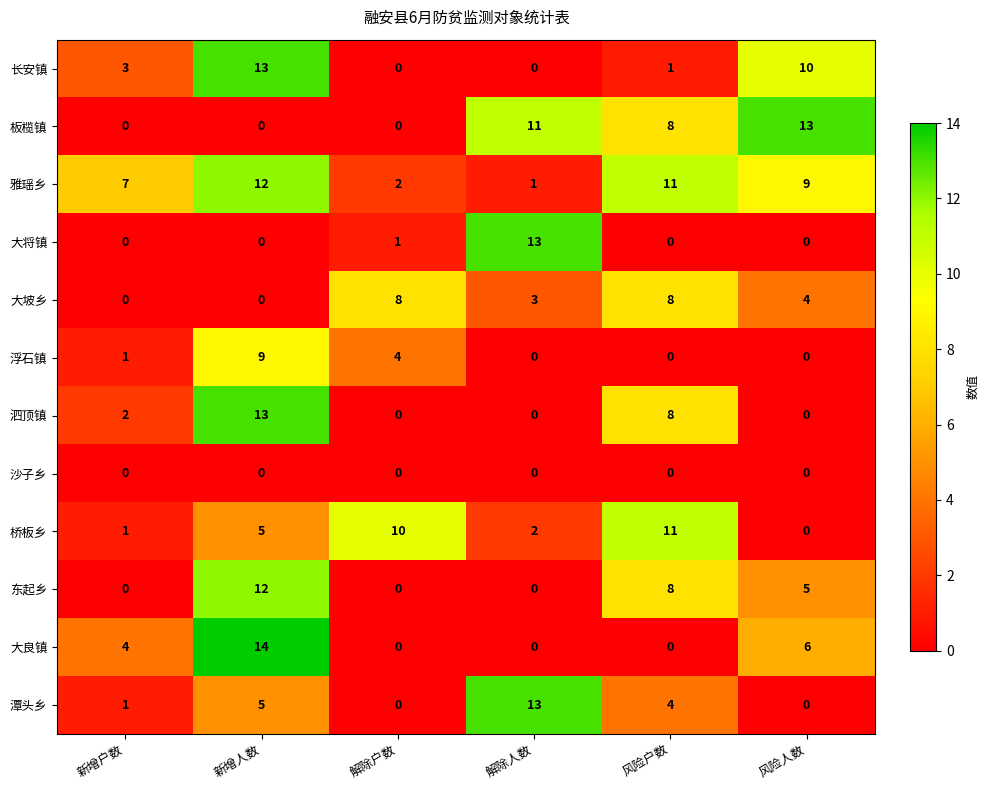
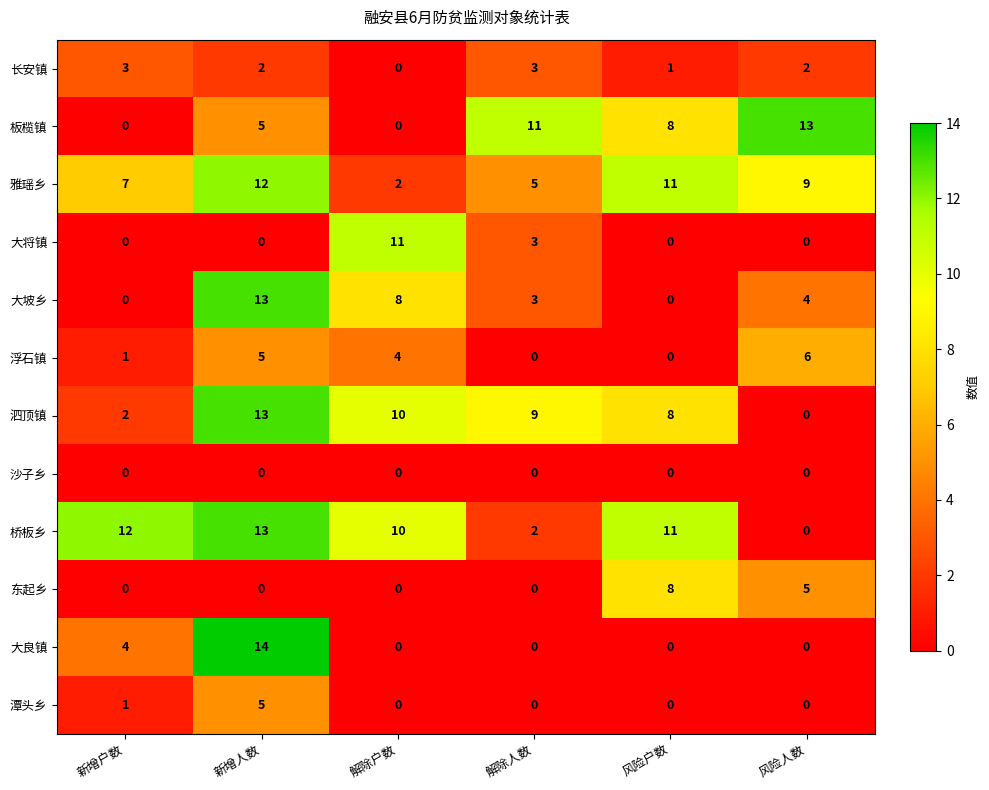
  {
    "长安镇": {
      "新增户数": 3,
-     "新增人数": 13,
+     "新增人数": 2,
      "解除户数": 0,
-     "解除人数": 0,
+     "解除人数": 3,
      "风险户数": 1,
-     "风险人数": 10
+     "风险人数": 2
    },
    "板榄镇": {
      "新增户数": 0,
-     "新增人数": 0,
+     "新增人数": 5,
      "解除户数": 0,
      "解除人数": 11,
      "风险户数": 8,
      "风险人数": 13
    },
    "雅瑶乡": {
      "新增户数": 7,
      "新增人数": 12,
      "解除户数": 2,
-     "解除人数": 1,
+     "解除人数": 5,
      "风险户数": 11,
      "风险人数": 9
    },
    "大将镇": {
      "新增户数": 0,
      "新增人数": 0,
-     "解除户数": 1,
-     "解除人数": 13,
+     "解除户数": 11,
+     "解除人数": 3,
      "风险户数": 0,
      "风险人数": 0
    },
    "大坡乡": {
      "新增户数": 0,
-     "新增人数": 0,
+     "新增人数": 13,
      "解除户数": 8,
      "解除人数": 3,
-     "风险户数": 8,
+     "风险户数": 0,
      "风险人数": 4
    },
    "浮石镇": {
      "新增户数": 1,
-     "新增人数": 9,
+     "新增人数": 5,
      "解除户数": 4,
      "解除人数": 0,
      "风险户数": 0,
-     "风险人数": 0
+     "风险人数": 6
    },
    "泗顶镇": {
      "新增户数": 2,
      "新增人数": 13,
-     "解除户数": 0,
-     "解除人数": 0,
+     "解除户数": 10,
+     "解除人数": 9,
      "风险户数": 8,
      "风险人数": 0
    },
    "沙子乡": {
      "新增户数": 0,
      "新增人数": 0,
      "解除户数": 0,
      "解除人数": 0,
      "风险户数": 0,
      "风险人数": 0
    },
    "桥板乡": {
-     "新增户数": 1,
-     "新增人数": 5,
+     "新增户数": 12,
+     "新增人数": 13,
      "解除户数": 10,
      "解除人数": 2,
      "风险户数": 11,
      "风险人数": 0
    },
    "东起乡": {
      "新增户数": 0,
-     "新增人数": 12,
+     "新增人数": 0,
      "解除户数": 0,
      "解除人数": 0,
      "风险户数": 8,
      "风险人数": 5
    },
    "大良镇": {
      "新增户数": 4,
      "新增人数": 14,
      "解除户数": 0,
      "解除人数": 0,
      "风险户数": 0,
-     "风险人数": 6
+     "风险人数": 0
    },
    "潭头乡": {
      "新增户数": 1,
      "新增人数": 5,
      "解除户数": 0,
-     "解除人数": 13,
-     "风险户数": 4,
+     "解除人数": 0,
+     "风险户数": 0,
      "风险人数": 0
    }
  }
